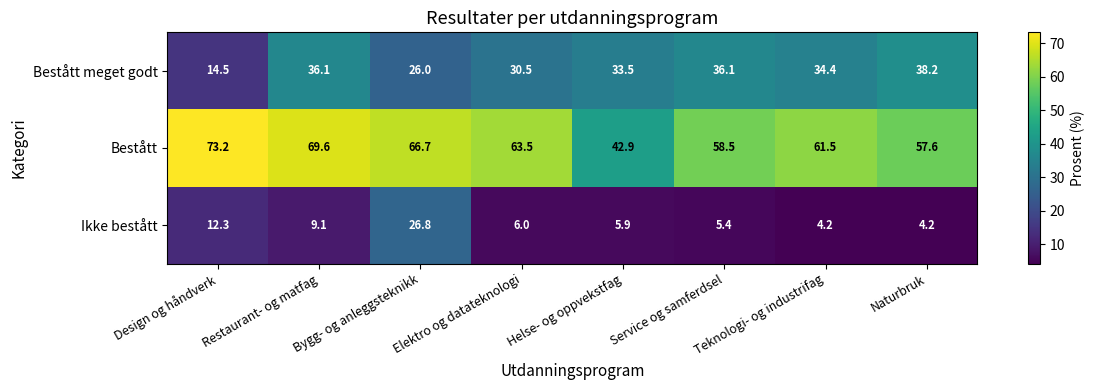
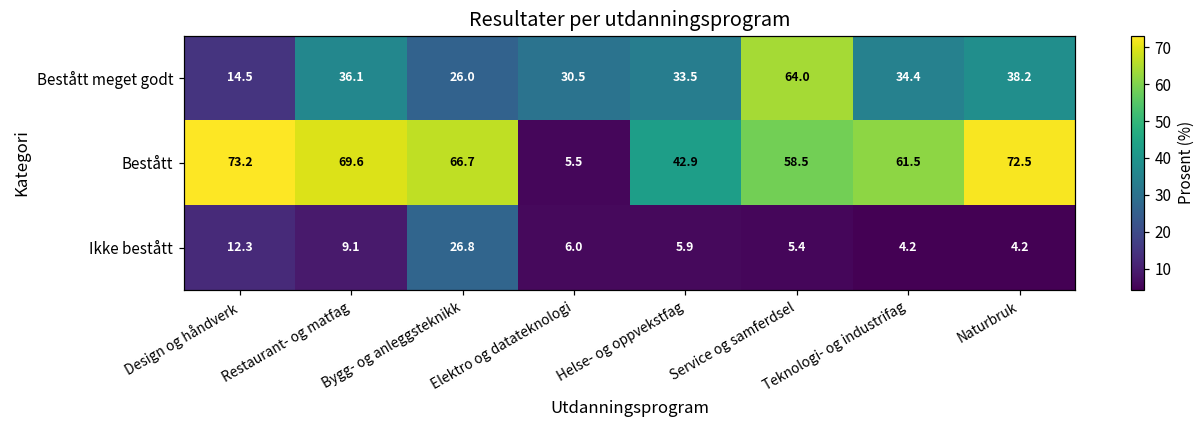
  {
    "Bestått meget godt": {
      "Design og håndverk": 14.5,
      "Restaurant- og matfag": 36.1,
      "Bygg- og anleggsteknikk": 26.0,
      "Elektro og datateknologi": 30.5,
      "Helse- og oppvekstfag": 33.5,
-     "Service og samferdsel": 36.1,
+     "Service og samferdsel": 64.0,
      "Teknologi- og industrifag": 34.4,
      "Naturbruk": 38.2
    },
    "Bestått": {
      "Design og håndverk": 73.2,
      "Restaurant- og matfag": 69.6,
      "Bygg- og anleggsteknikk": 66.7,
-     "Elektro og datateknologi": 63.5,
+     "Elektro og datateknologi": 5.5,
      "Helse- og oppvekstfag": 42.9,
      "Service og samferdsel": 58.5,
      "Teknologi- og industrifag": 61.5,
-     "Naturbruk": 57.6
+     "Naturbruk": 72.5
    },
    "Ikke bestått": {
      "Design og håndverk": 12.3,
      "Restaurant- og matfag": 9.1,
      "Bygg- og anleggsteknikk": 26.8,
      "Elektro og datateknologi": 6.0,
      "Helse- og oppvekstfag": 5.9,
      "Service og samferdsel": 5.4,
      "Teknologi- og industrifag": 4.2,
      "Naturbruk": 4.2
    }
  }
